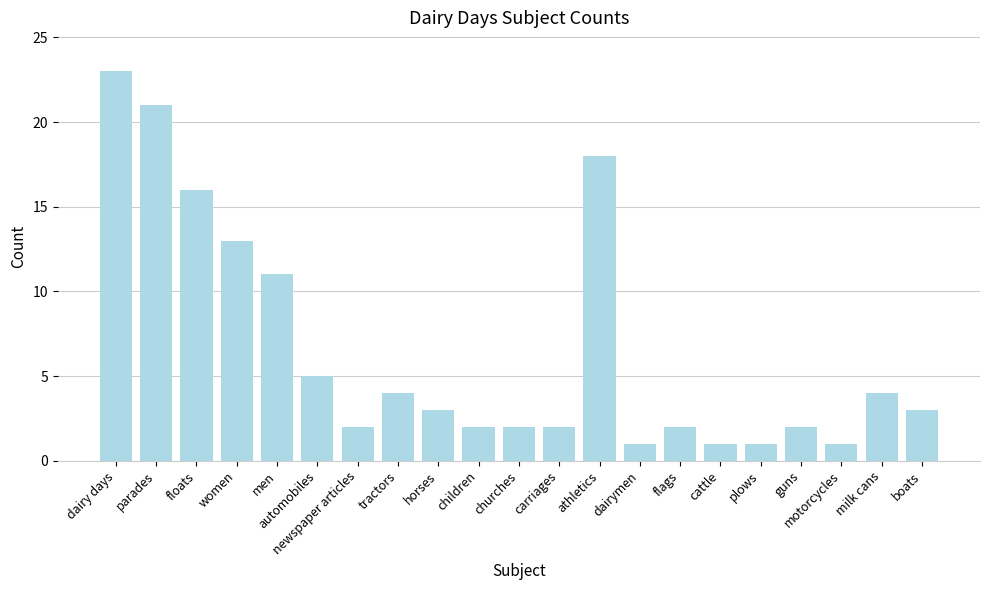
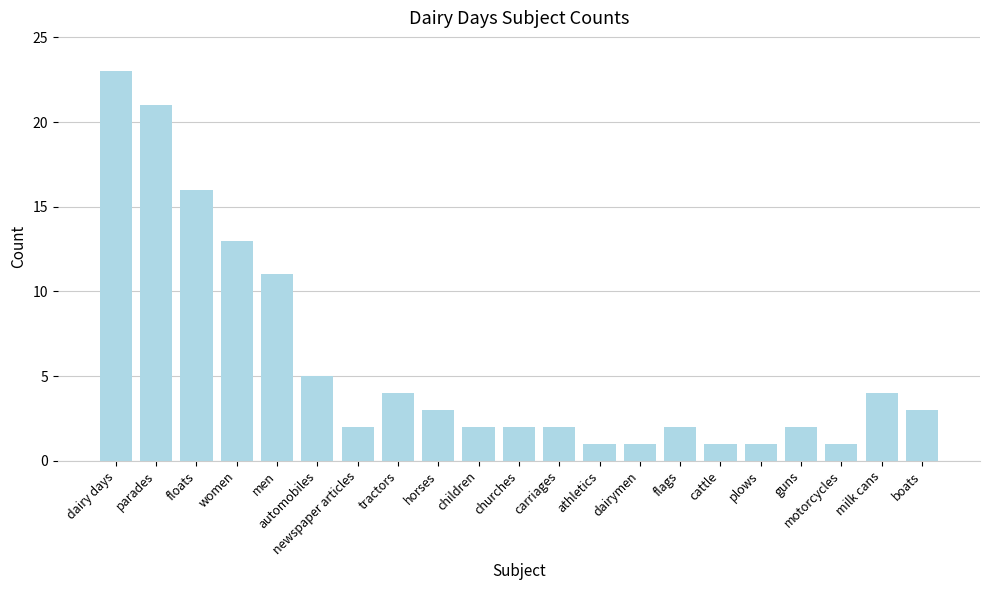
  {
    "dairy days": 23,
    "parades": 21,
    "floats": 16,
    "women": 13,
    "men": 11,
    "automobiles": 5,
    "newspaper articles": 2,
    "tractors": 4,
    "horses": 3,
    "children": 2,
    "churches": 2,
    "carriages": 2,
-   "athletics": 18,
+   "athletics": 1,
    "dairymen": 1,
    "flags": 2,
    "cattle": 1,
    "plows": 1,
    "guns": 2,
    "motorcycles": 1,
    "milk cans": 4,
    "boats": 3
  }
